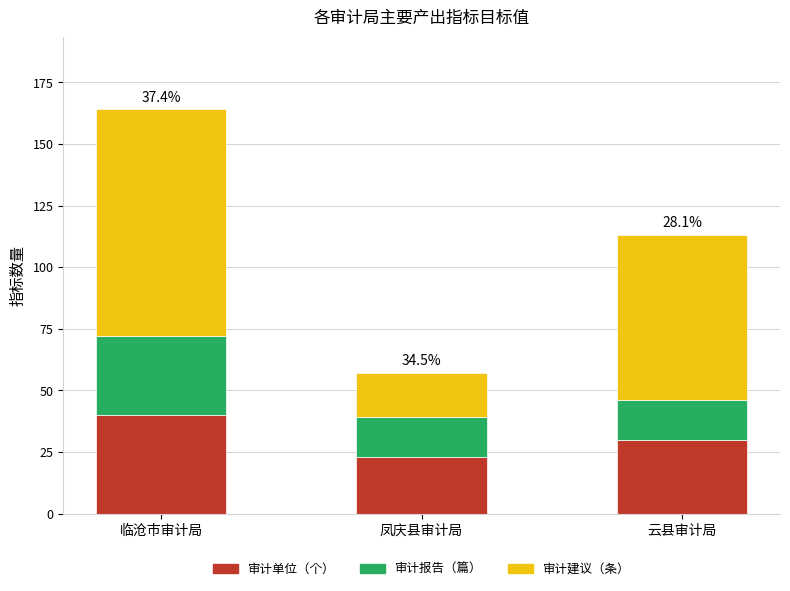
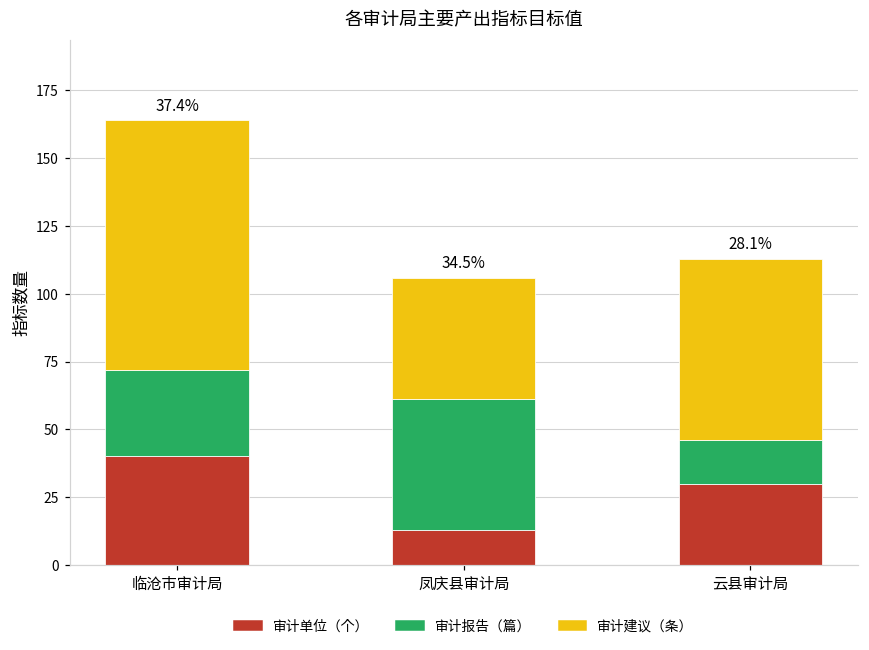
  {
    "审计单位（个）": {
      "临沧市审计局": 40,
-     "凤庆县审计局": 23,
+     "凤庆县审计局": 13,
      "云县审计局": 30
    },
    "审计报告（篇）": {
      "临沧市审计局": 32,
-     "凤庆县审计局": 16,
+     "凤庆县审计局": 48,
      "云县审计局": 16
    },
    "审计建议（条）": {
-     "凤庆县审计局": 18
+     "凤庆县审计局": 45
    }
  }
